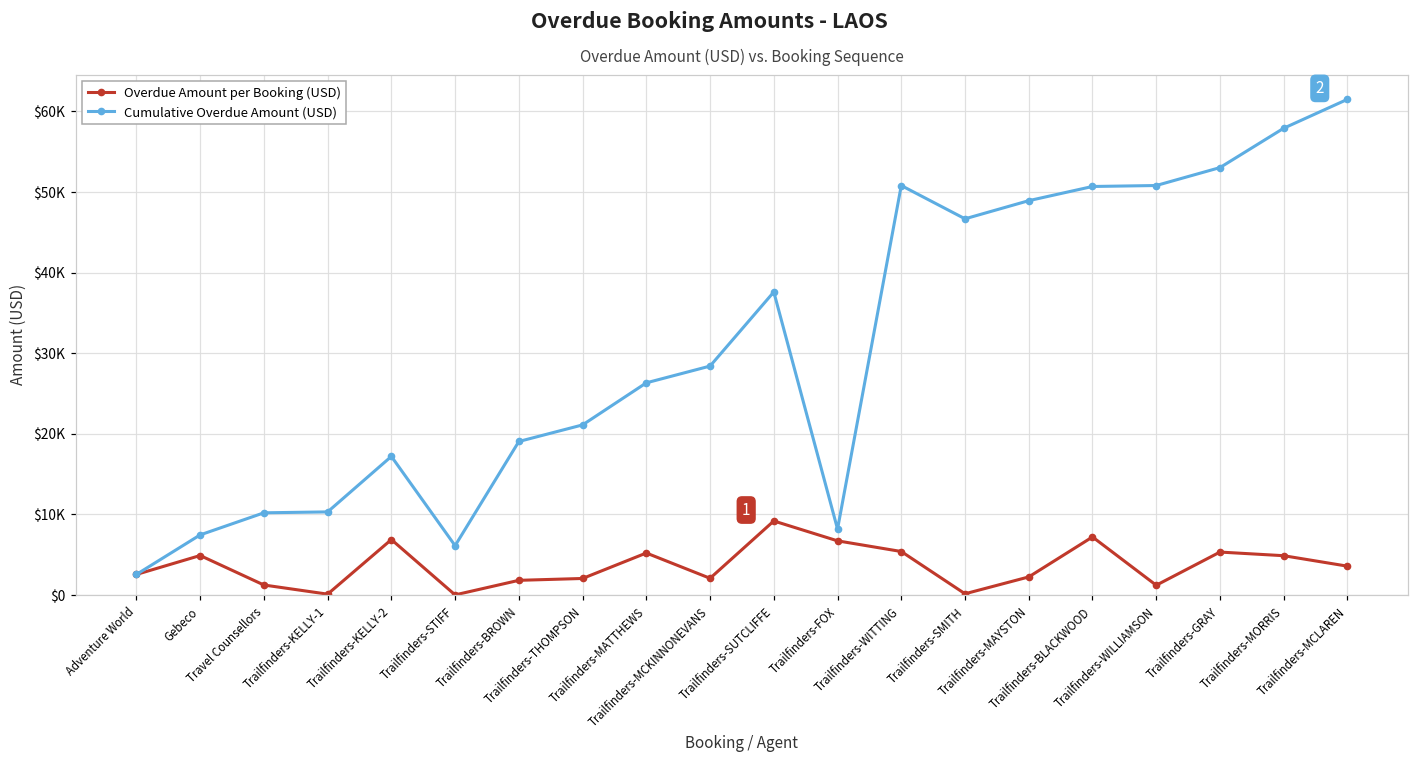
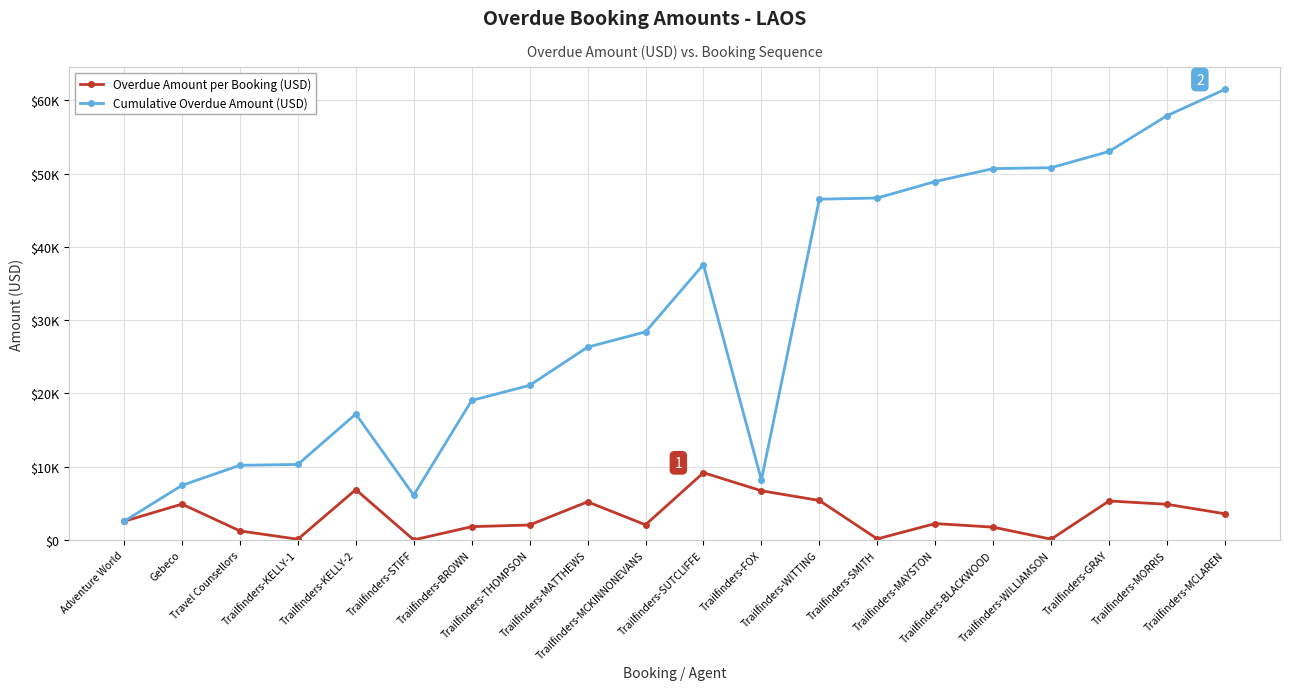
  {
    "Overdue Amount per Booking (USD)": {
      "Gebeco": "$5000",
      "Travel Counsellors": "$1000",
      "Trailfinders-KELLY-1": "$0",
      "Trailfinders-KELLY-2": "$7000",
      "Trailfinders-STIFF": "$0",
      "Trailfinders-BROWN": "$2000",
      "Trailfinders-THOMPSON": "$2000",
      "Trailfinders-MATTHEWS": "$5000",
      "Trailfinders-MCKINNONEVANS": "$2000",
      "Trailfinders-FOX": "$7000",
      "Trailfinders-WITTING": "$5000",
      "Trailfinders-SMITH": "$0",
      "Trailfinders-MAYSTON": "$2000",
-     "Trailfinders-BLACKWOOD": "$7000",
-     "Trailfinders-WILLIAMSON": "$1000",
+     "Trailfinders-BLACKWOOD": "$2000",
+     "Trailfinders-WILLIAMSON": "$0",
      "Trailfinders-GRAY": "$5000",
      "Trailfinders-MORRIS": "$5000",
      "Trailfinders-MCLAREN": "$4000"
    },
    "Cumulative Overdue Amount (USD)": {
      "Gebeco": "$7000",
      "Travel Counsellors": "$10000",
      "Trailfinders-KELLY-1": "$10000",
      "Trailfinders-KELLY-2": "$17000",
      "Trailfinders-STIFF": "$6000",
      "Trailfinders-BROWN": "$19000",
      "Trailfinders-THOMPSON": "$21000",
      "Trailfinders-MATTHEWS": "$26000",
      "Trailfinders-MCKINNONEVANS": "$28000",
      "Trailfinders-SUTCLIFFE": "$38000",
      "Trailfinders-FOX": "$8000",
-     "Trailfinders-WITTING": "$51000",
+     "Trailfinders-WITTING": "$47000",
      "Trailfinders-SMITH": "$47000",
      "Trailfinders-MAYSTON": "$49000",
      "Trailfinders-BLACKWOOD": "$51000",
      "Trailfinders-WILLIAMSON": "$51000",
      "Trailfinders-GRAY": "$53000",
      "Trailfinders-MORRIS": "$58000"
    }
  }
